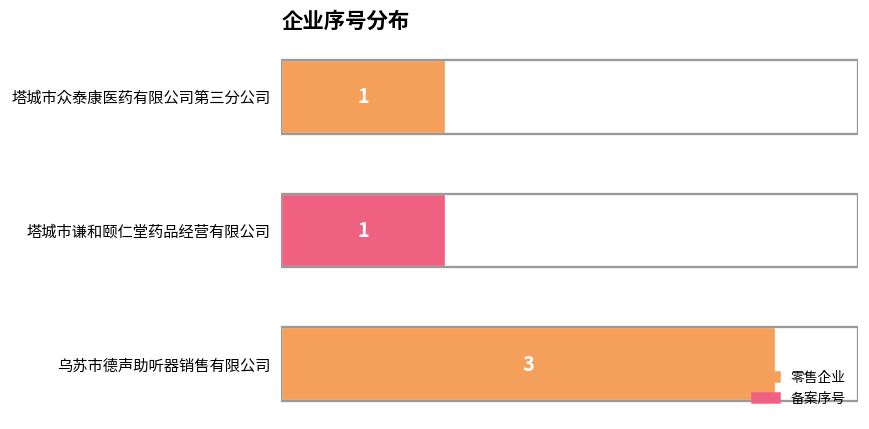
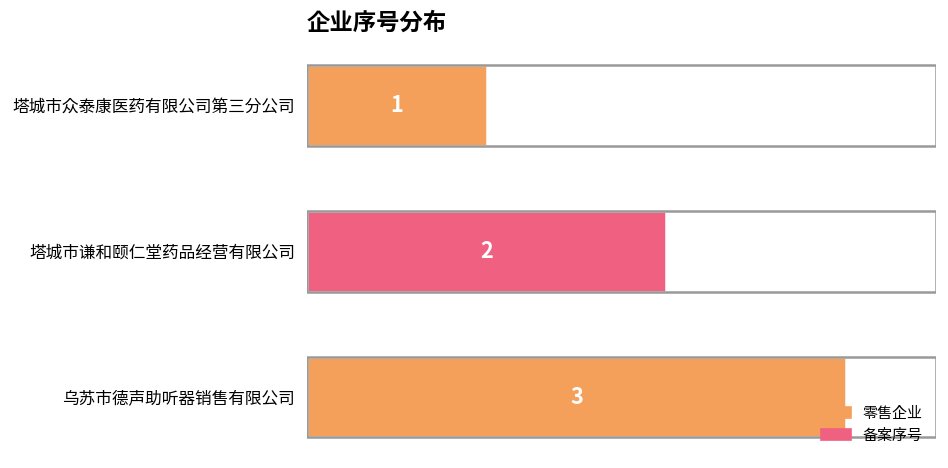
  {
    "塔城市众泰康医药有限公司第三分公司": 1,
-   "塔城市谦和颐仁堂药品经营有限公司": 1,
+   "塔城市谦和颐仁堂药品经营有限公司": 2,
    "乌苏市德声助听器销售有限公司": 3
  }
